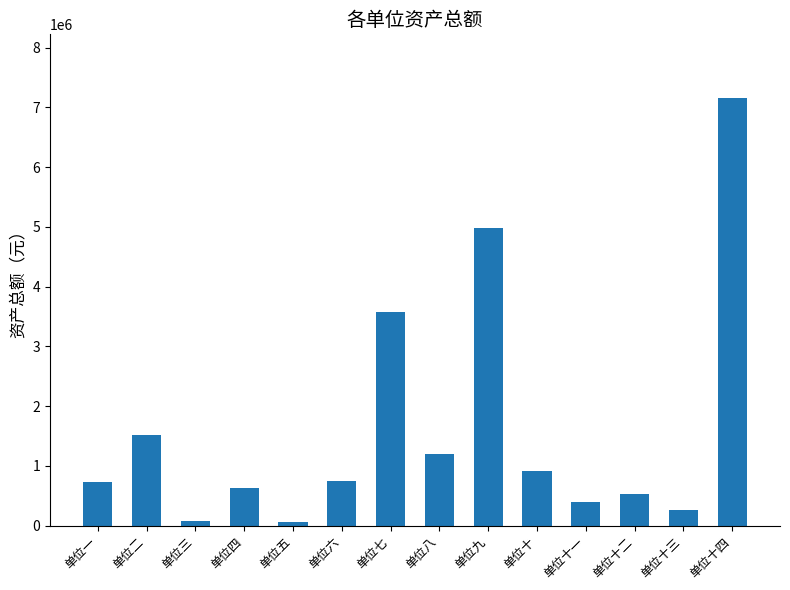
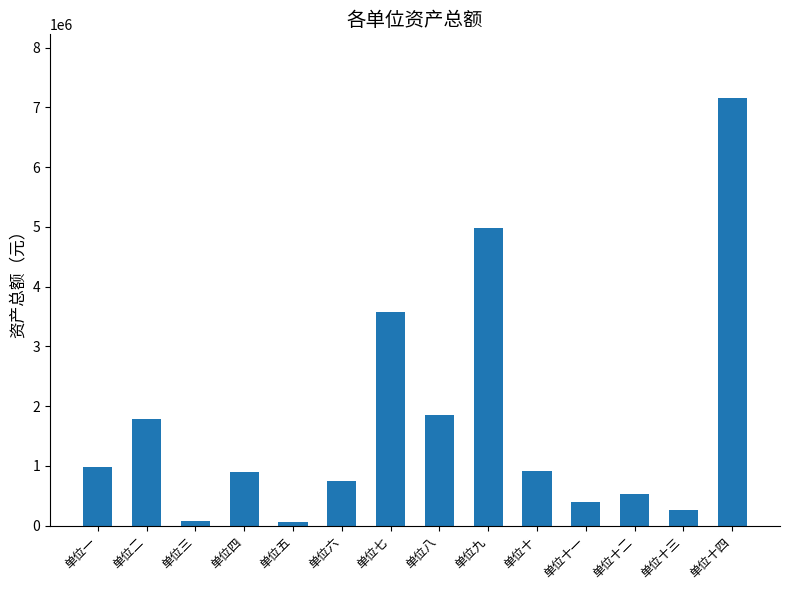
  {
-   "单位一": 700000,
-   "单位二": 1500000,
+   "单位一": 1000000,
+   "单位二": 1800000,
    "单位三": 100000,
-   "单位四": 600000,
+   "单位四": 900000,
    "单位五": 100000,
    "单位六": 800000,
    "单位七": 3600000,
-   "单位八": 1200000,
+   "单位八": 1900000,
    "单位九": 5000000,
    "单位十": 900000,
    "单位十一": 400000,
    "单位十二": 500000,
    "单位十三": 300000,
    "单位十四": 7100000
  }
